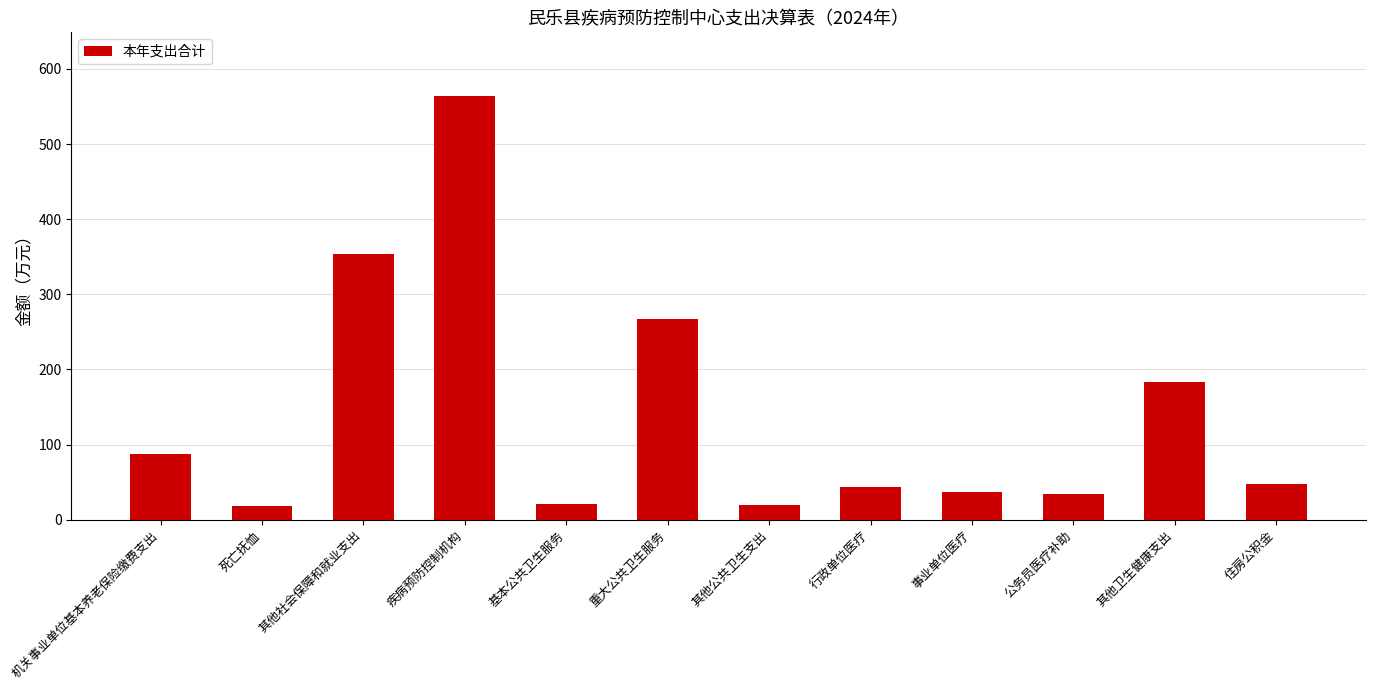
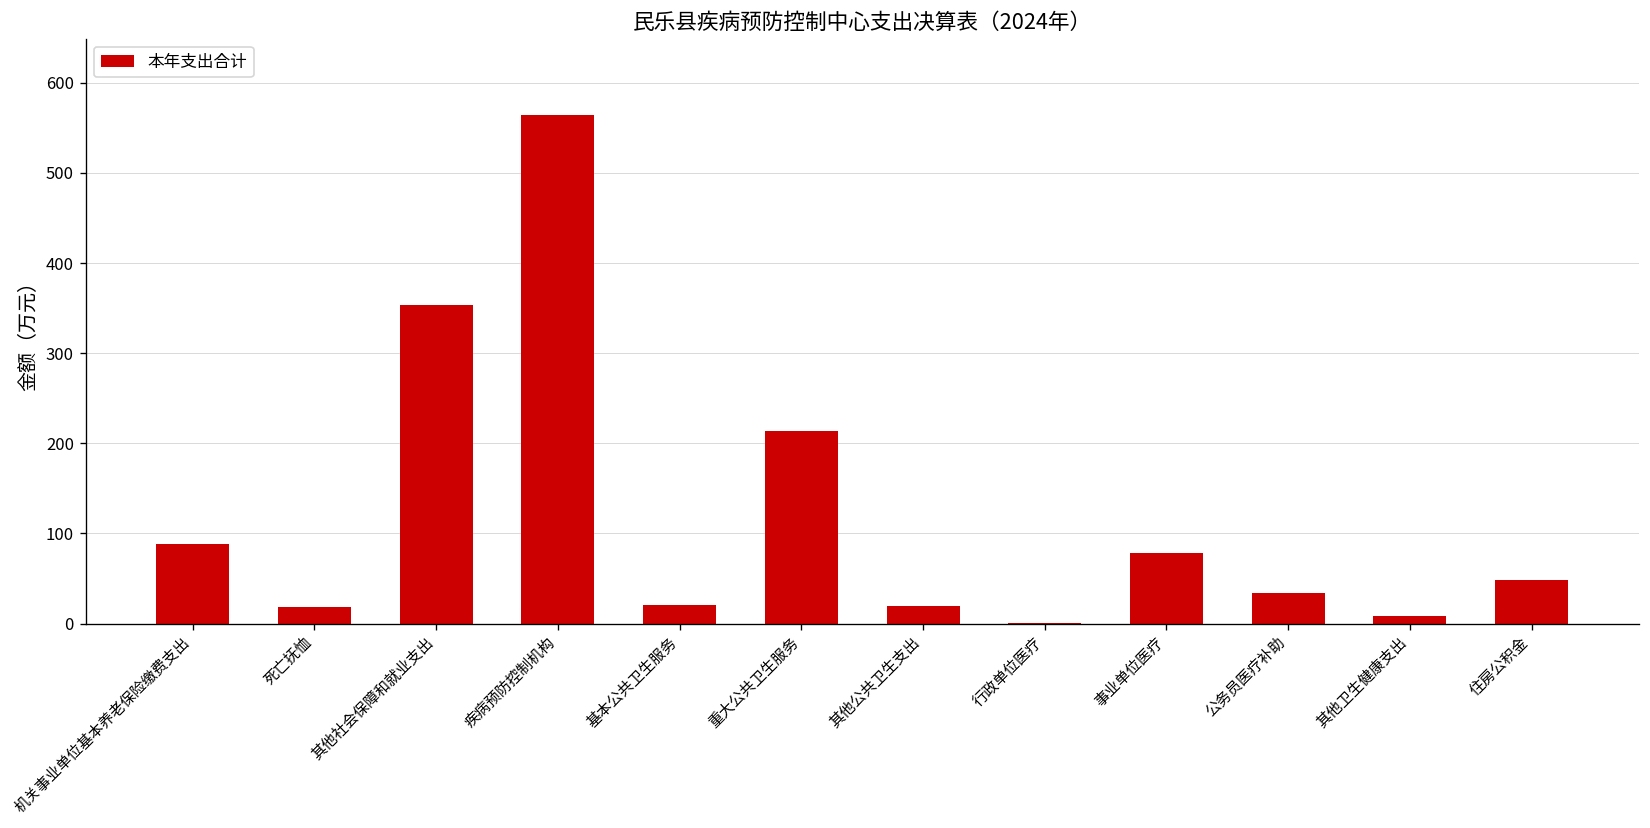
  {
    "机关事业单位基本养老保险缴费支出": 90,
    "死亡抚恤": 20,
    "其他社会保障和就业支出": 350,
    "疾病预防控制机构": 560,
    "基本公共卫生服务": 20,
-   "重大公共卫生服务": 270,
+   "重大公共卫生服务": 210,
    "其他公共卫生支出": 20,
-   "行政单位医疗": 40,
-   "事业单位医疗": 40,
+   "行政单位医疗": 0,
+   "事业单位医疗": 80,
    "公务员医疗补助": 30,
-   "其他卫生健康支出": 180,
+   "其他卫生健康支出": 10,
    "住房公积金": 50
  }
